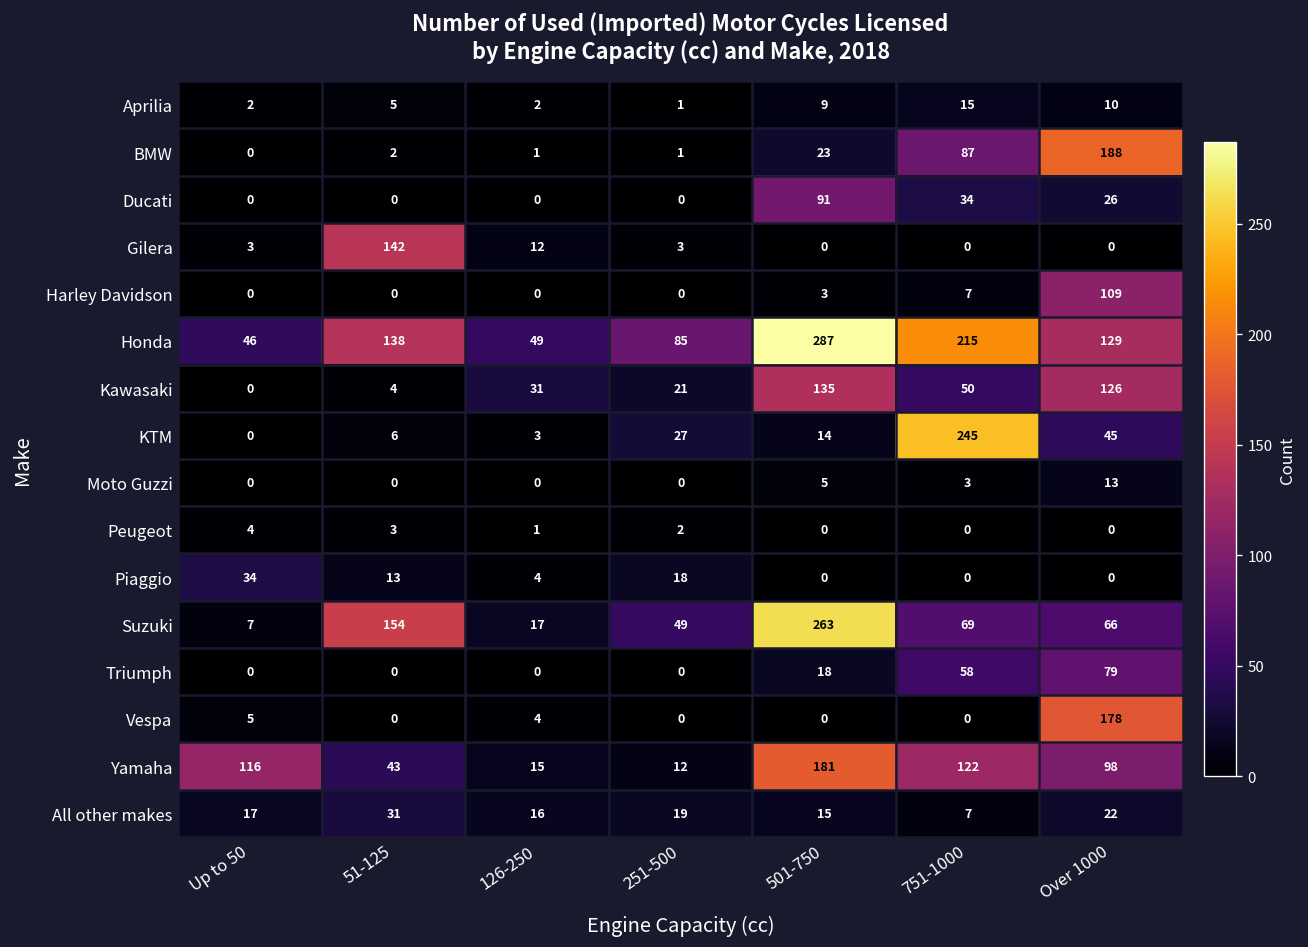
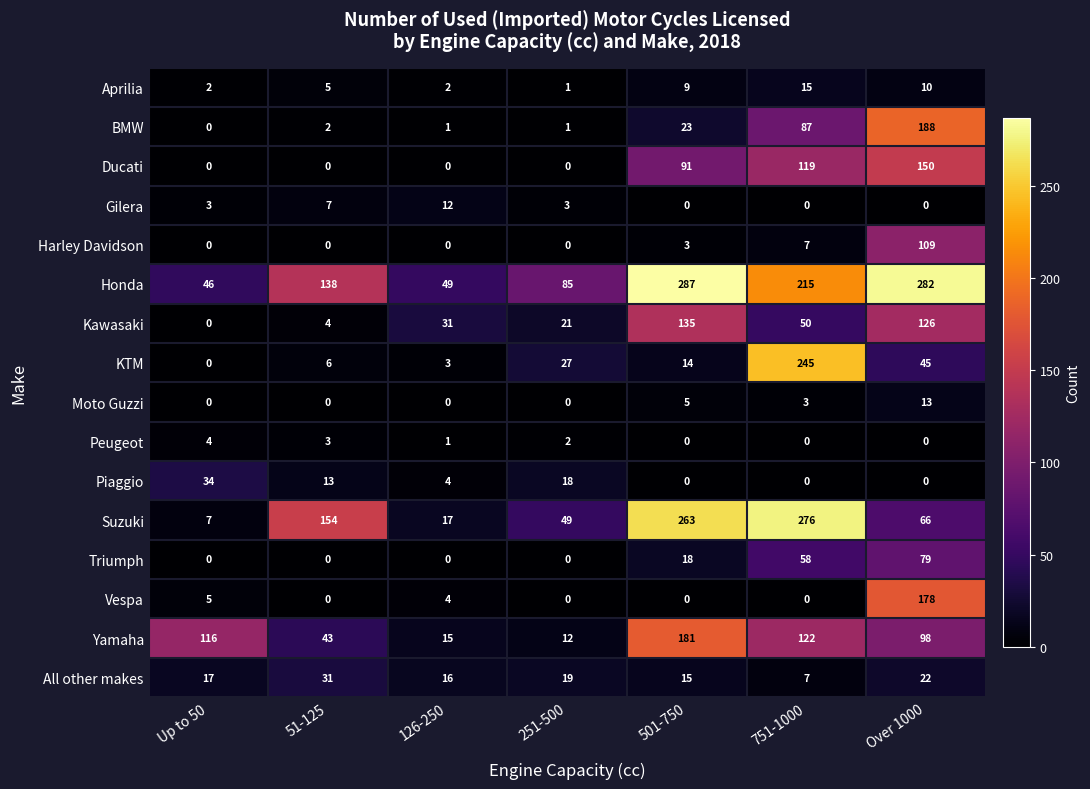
  {
    "Aprilia": {
      "Up to 50": 2,
      "51-125": 5,
      "126-250": 2,
      "251-500": 1,
      "501-750": 9,
      "751-1000": 15,
      "Over 1000": 10
    },
    "BMW": {
      "Up to 50": 0,
      "51-125": 2,
      "126-250": 1,
      "251-500": 1,
      "501-750": 23,
      "751-1000": 87,
      "Over 1000": 188
    },
    "Ducati": {
      "Up to 50": 0,
      "51-125": 0,
      "126-250": 0,
      "251-500": 0,
      "501-750": 91,
-     "751-1000": 34,
-     "Over 1000": 26
+     "751-1000": 119,
+     "Over 1000": 150
    },
    "Gilera": {
      "Up to 50": 3,
-     "51-125": 142,
+     "51-125": 7,
      "126-250": 12,
      "251-500": 3,
      "501-750": 0,
      "751-1000": 0,
      "Over 1000": 0
    },
    "Harley Davidson": {
      "Up to 50": 0,
      "51-125": 0,
      "126-250": 0,
      "251-500": 0,
      "501-750": 3,
      "751-1000": 7,
      "Over 1000": 109
    },
    "Honda": {
      "Up to 50": 46,
      "51-125": 138,
      "126-250": 49,
      "251-500": 85,
      "501-750": 287,
      "751-1000": 215,
-     "Over 1000": 129
+     "Over 1000": 282
    },
    "Kawasaki": {
      "Up to 50": 0,
      "51-125": 4,
      "126-250": 31,
      "251-500": 21,
      "501-750": 135,
      "751-1000": 50,
      "Over 1000": 126
    },
    "KTM": {
      "Up to 50": 0,
      "51-125": 6,
      "126-250": 3,
      "251-500": 27,
      "501-750": 14,
      "751-1000": 245,
      "Over 1000": 45
    },
    "Moto Guzzi": {
      "Up to 50": 0,
      "51-125": 0,
      "126-250": 0,
      "251-500": 0,
      "501-750": 5,
      "751-1000": 3,
      "Over 1000": 13
    },
    "Peugeot": {
      "Up to 50": 4,
      "51-125": 3,
      "126-250": 1,
      "251-500": 2,
      "501-750": 0,
      "751-1000": 0,
      "Over 1000": 0
    },
    "Piaggio": {
      "Up to 50": 34,
      "51-125": 13,
      "126-250": 4,
      "251-500": 18,
      "501-750": 0,
      "751-1000": 0,
      "Over 1000": 0
    },
    "Suzuki": {
      "Up to 50": 7,
      "51-125": 154,
      "126-250": 17,
      "251-500": 49,
      "501-750": 263,
-     "751-1000": 69,
+     "751-1000": 276,
      "Over 1000": 66
    },
    "Triumph": {
      "Up to 50": 0,
      "51-125": 0,
      "126-250": 0,
      "251-500": 0,
      "501-750": 18,
      "751-1000": 58,
      "Over 1000": 79
    },
    "Vespa": {
      "Up to 50": 5,
      "51-125": 0,
      "126-250": 4,
      "251-500": 0,
      "501-750": 0,
      "751-1000": 0,
      "Over 1000": 178
    },
    "Yamaha": {
      "Up to 50": 116,
      "51-125": 43,
      "126-250": 15,
      "251-500": 12,
      "501-750": 181,
      "751-1000": 122,
      "Over 1000": 98
    },
    "All other makes": {
      "Up to 50": 17,
      "51-125": 31,
      "126-250": 16,
      "251-500": 19,
      "501-750": 15,
      "751-1000": 7,
      "Over 1000": 22
    }
  }
